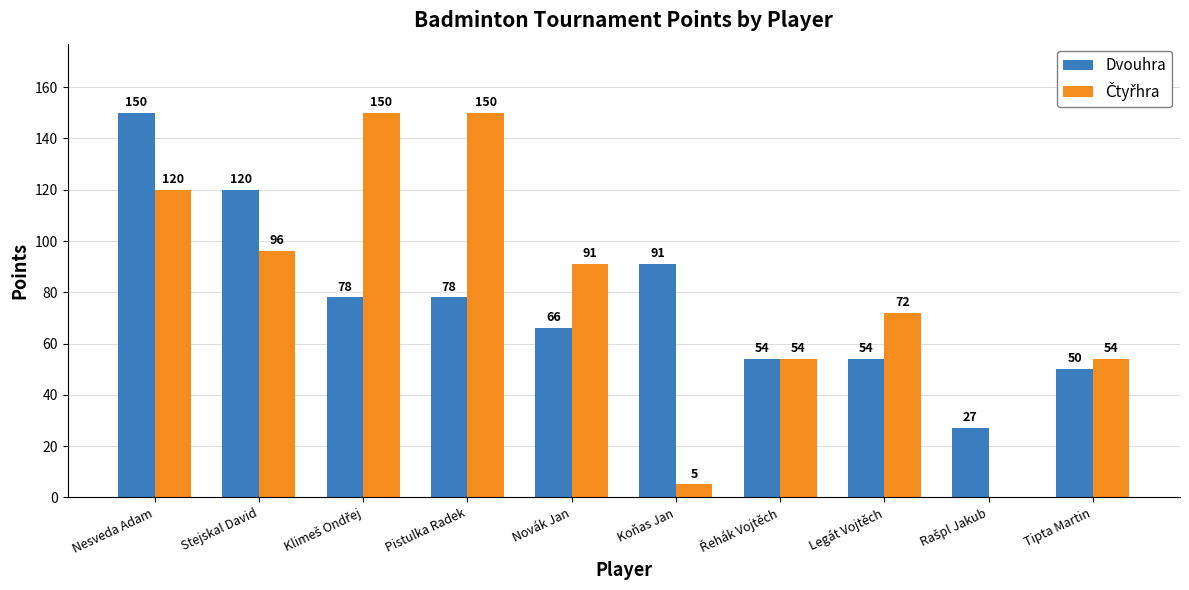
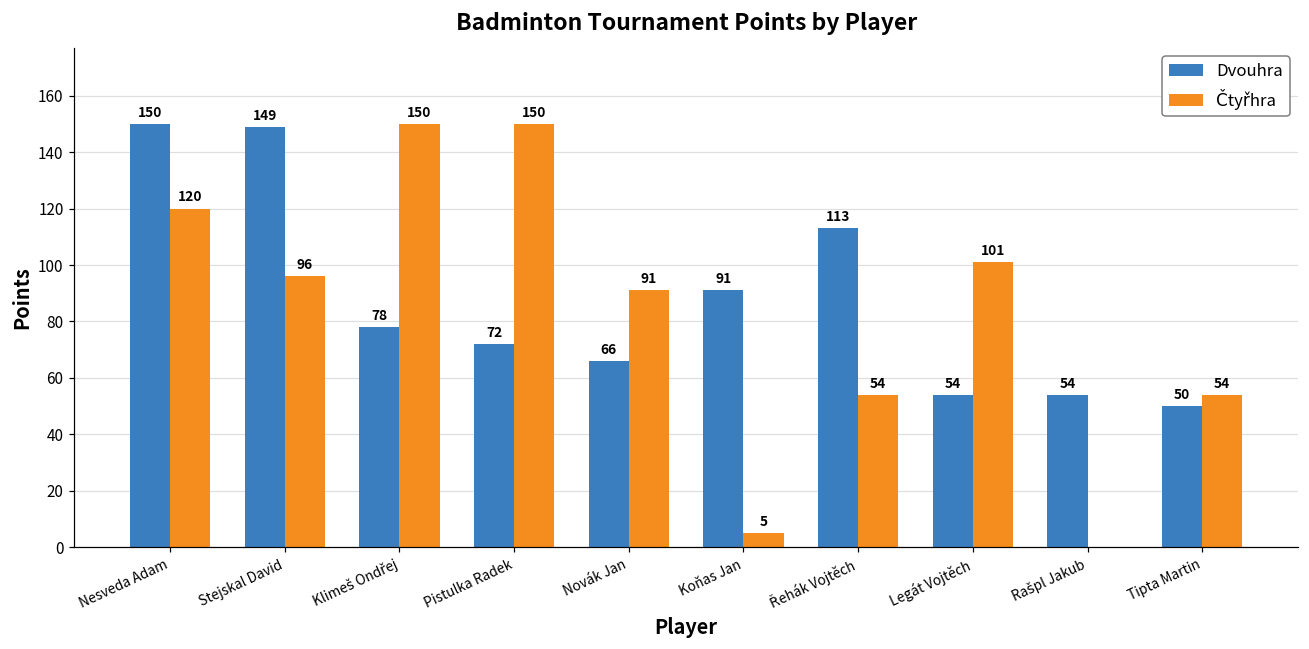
  {
    "Dvouhra": {
      "Nesveda Adam": 150,
-     "Stejskal David": 120,
+     "Stejskal David": 149,
      "Klimeš Ondřej": 78,
-     "Pistulka Radek": 78,
+     "Pistulka Radek": 72,
      "Novák Jan": 66,
      "Koňas Jan": 91,
-     "Řehák Vojtěch": 54,
+     "Řehák Vojtěch": 113,
      "Legát Vojtěch": 54,
-     "Rašpl Jakub": 27,
+     "Rašpl Jakub": 54,
      "Tipta Martin": 50
    },
    "Čtyřhra": {
      "Nesveda Adam": 120,
      "Stejskal David": 96,
      "Klimeš Ondřej": 150,
      "Pistulka Radek": 150,
      "Novák Jan": 91,
      "Koňas Jan": 5,
      "Řehák Vojtěch": 54,
-     "Legát Vojtěch": 72,
+     "Legát Vojtěch": 101,
      "Tipta Martin": 54
    }
  }
